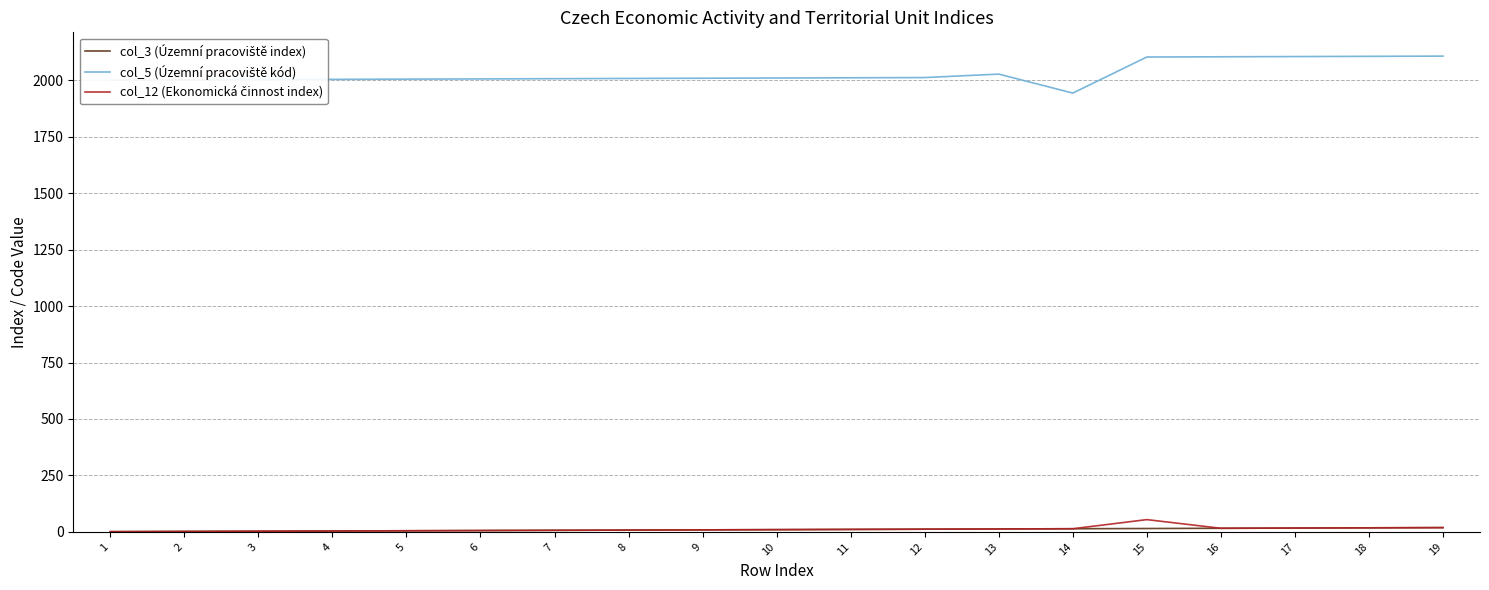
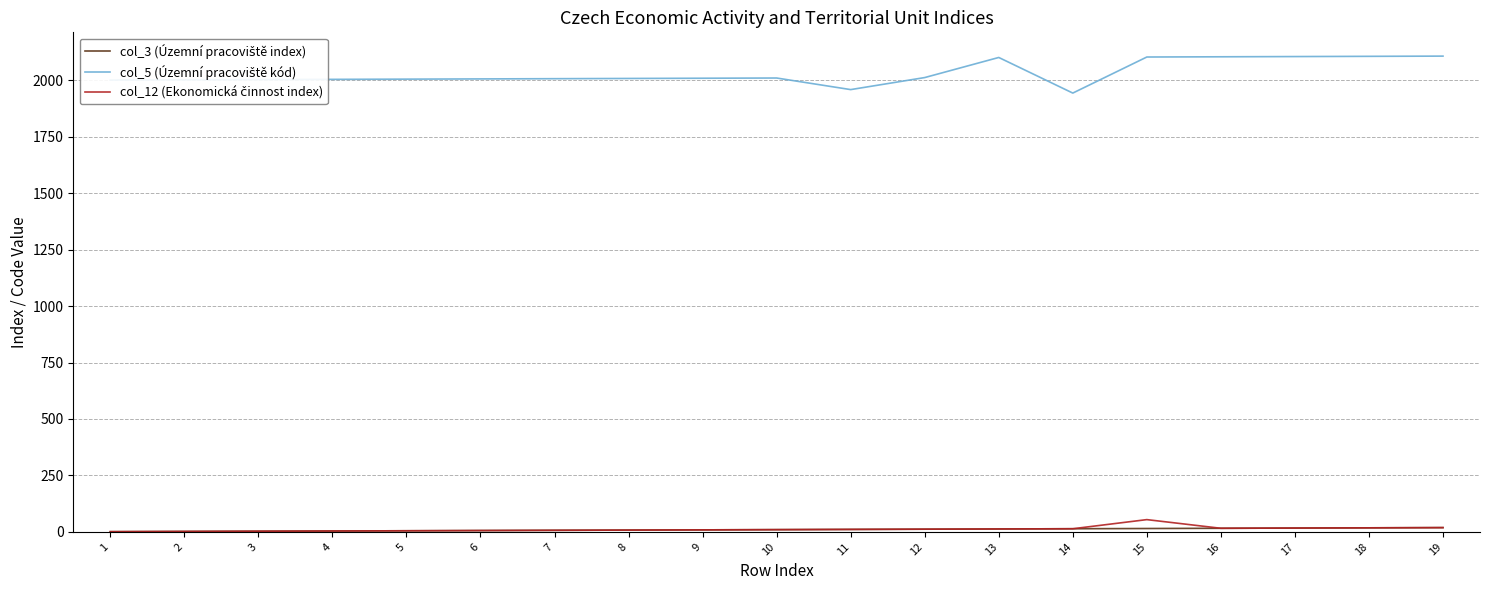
  {
    "col_3 (Územní pracoviště index)": {
      "15": 20
    },
    "col_5 (Územní pracoviště kód)": {
      "4": 2000,
      "5": 2010,
      "6": 2010,
      "7": 2010,
      "8": 2010,
      "9": 2010,
      "10": 2010,
-     "11": 2010,
+     "11": 1960,
      "12": 2010,
-     "13": 2030,
+     "13": 2100,
      "14": 1940,
      "15": 2100,
      "16": 2100,
      "17": 2110,
      "18": 2110,
      "19": 2110
    },
    "col_12 (Ekonomická činnost index)": {
      "15": 50
    }
  }
